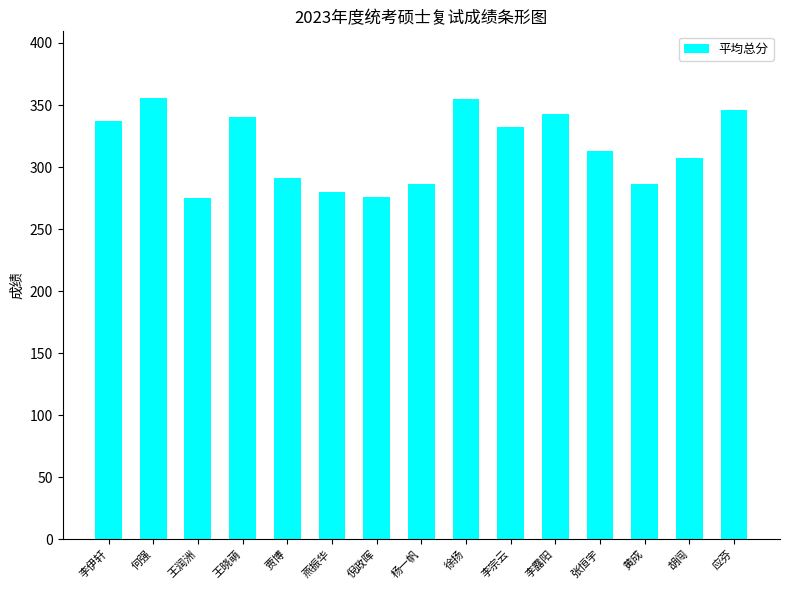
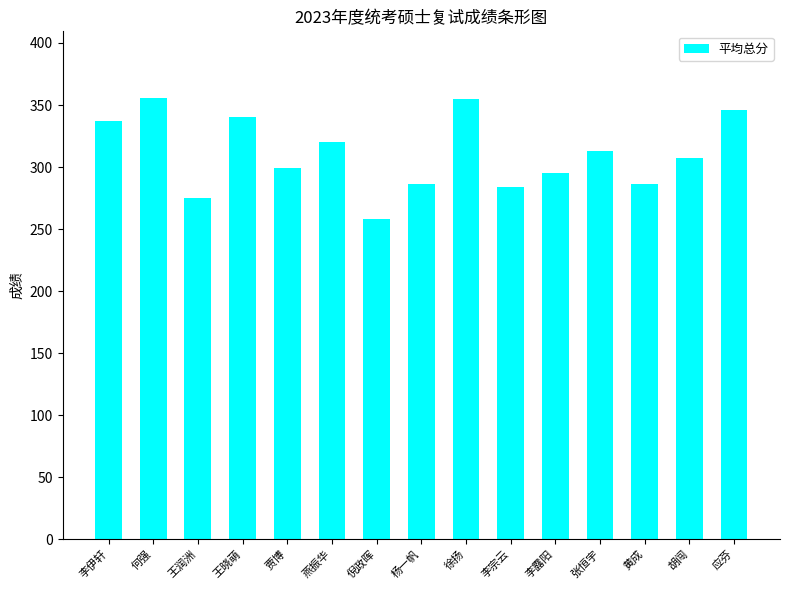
  {
    "李伊轩": 337,
    "何强": 356,
    "王润洲": 275,
    "王晓萌": 340,
-   "贾博": 291,
-   "燕振华": 280,
-   "倪政晖": 276,
+   "贾博": 299,
+   "燕振华": 320,
+   "倪政晖": 258,
    "杨一帆": 286,
    "徐扬": 355,
-   "李宗云": 332,
-   "李露阳": 343,
+   "李宗云": 284,
+   "李露阳": 295,
    "张恒宇": 313,
    "黄成": 286,
    "胡闯": 307,
    "应芬": 346
  }
